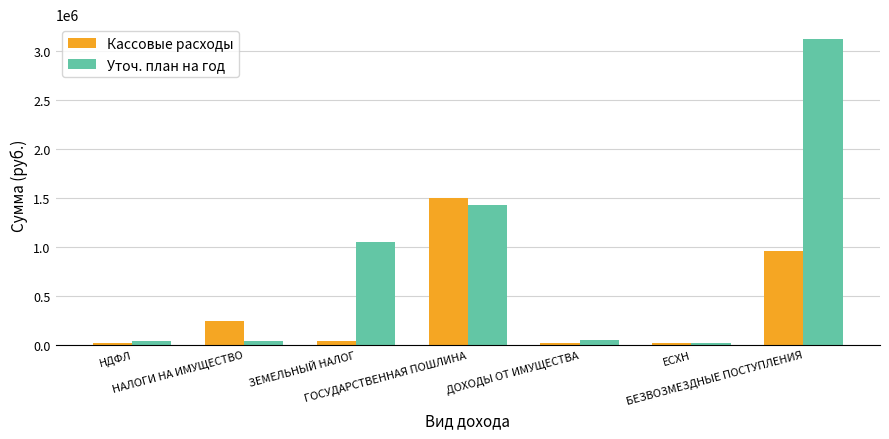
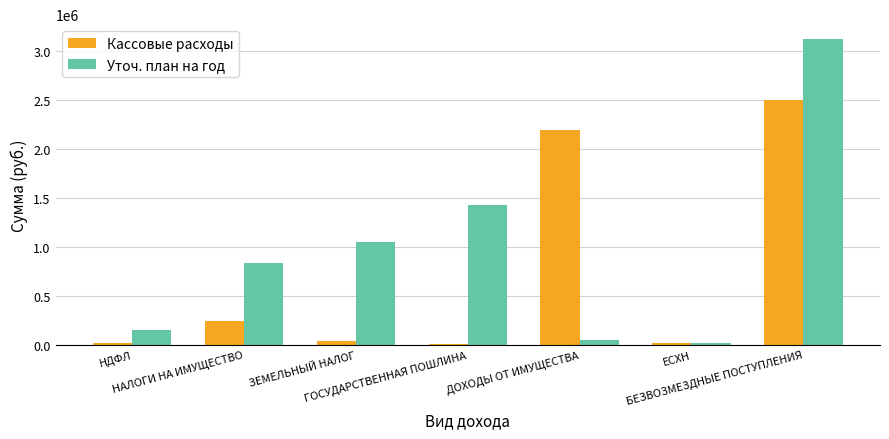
  {
    "Кассовые расходы": {
      "НАЛОГИ НА ИМУЩЕСТВО": 200000,
      "ЗЕМЕЛЬНЫЙ НАЛОГ": 0,
-     "ГОСУДАРСТВЕННАЯ ПОШЛИНА": 1500000,
-     "ДОХОДЫ ОТ ИМУЩЕСТВА": 0,
-     "БЕЗВОЗМЕЗДНЫЕ ПОСТУПЛЕНИЯ": 1000000
+     "ГОСУДАРСТВЕННАЯ ПОШЛИНА": 0,
+     "ДОХОДЫ ОТ ИМУЩЕСТВА": 2200000,
+     "БЕЗВОЗМЕЗДНЫЕ ПОСТУПЛЕНИЯ": 2500000
    },
    "Уточ. план на год": {
-     "НДФЛ": 0,
-     "НАЛОГИ НА ИМУЩЕСТВО": 0,
+     "НДФЛ": 100000,
+     "НАЛОГИ НА ИМУЩЕСТВО": 800000,
      "ЗЕМЕЛЬНЫЙ НАЛОГ": 1000000,
      "ГОСУДАРСТВЕННАЯ ПОШЛИНА": 1400000,
      "ДОХОДЫ ОТ ИМУЩЕСТВА": 100000,
      "БЕЗВОЗМЕЗДНЫЕ ПОСТУПЛЕНИЯ": 3100000
    }
  }
